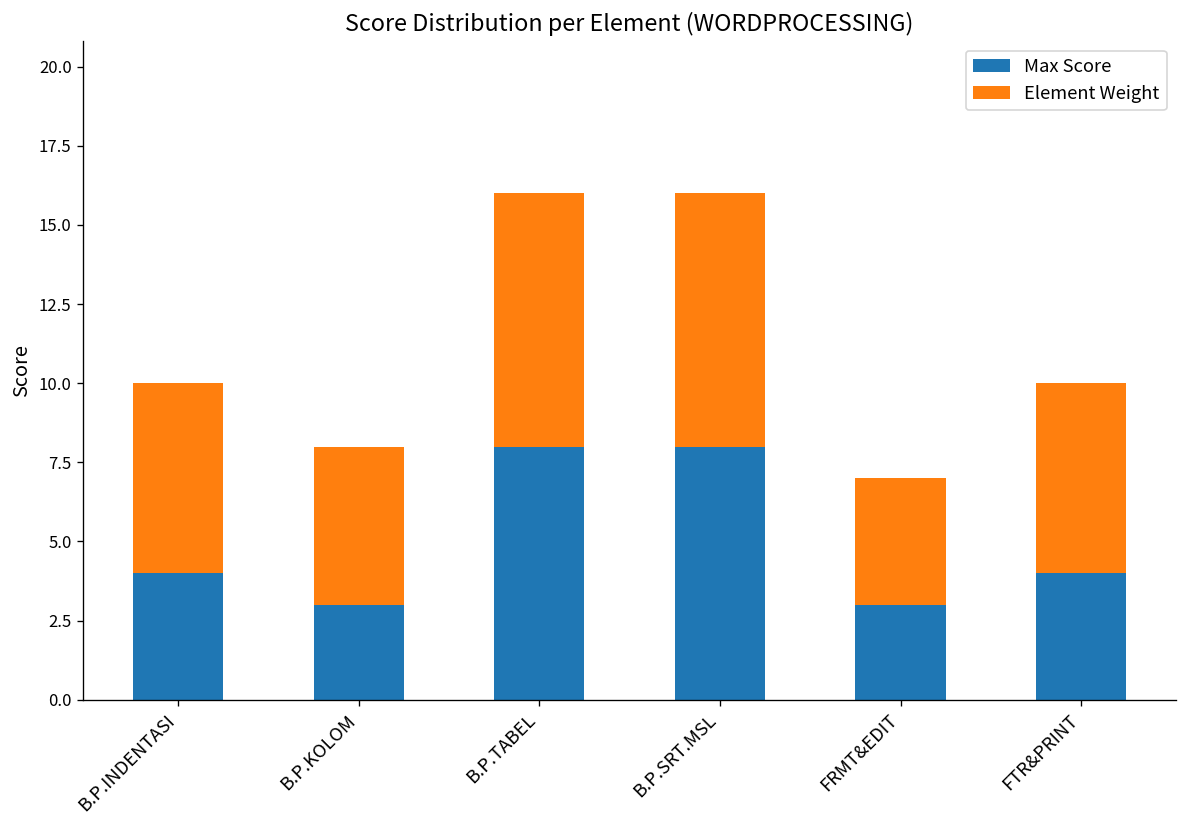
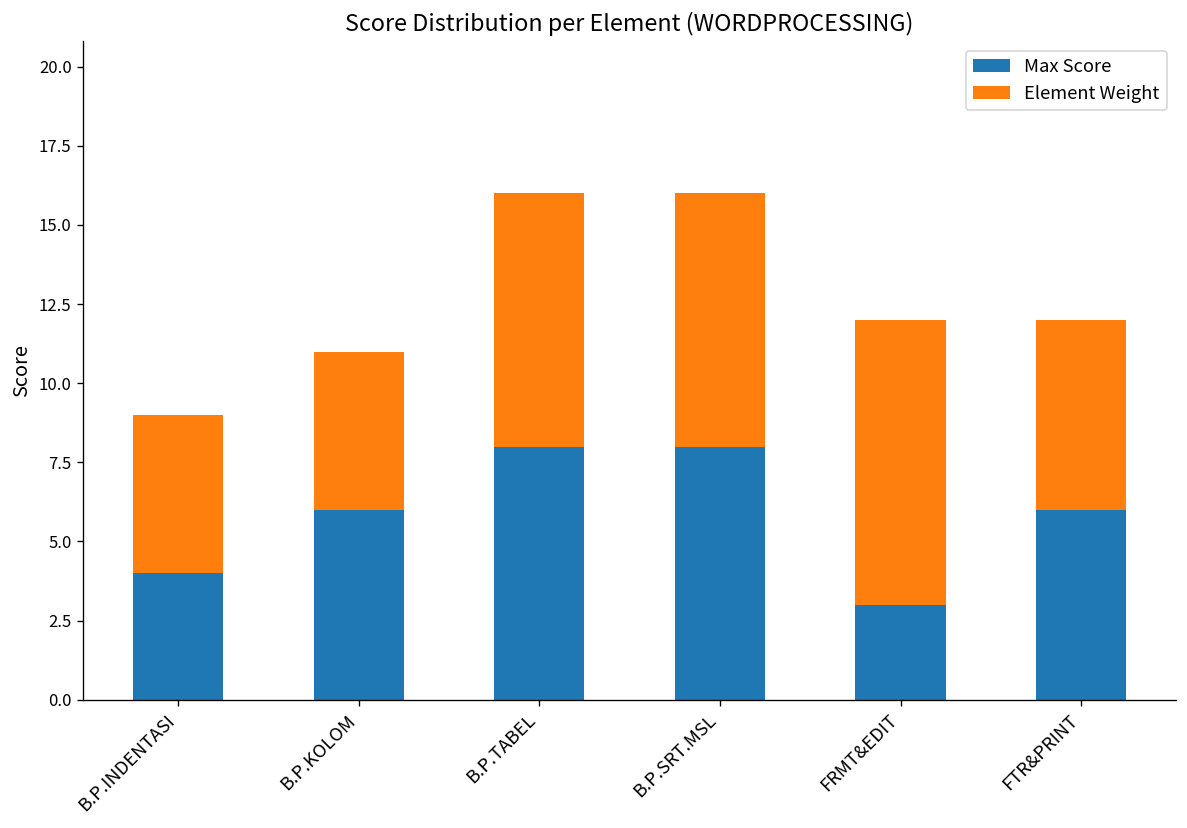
  {
    "Max Score": {
      "B.P.INDENTASI": 4,
-     "B.P.KOLOM": 3,
+     "B.P.KOLOM": 6,
      "B.P.TABEL": 8,
      "B.P.SRT.MSL": 8,
      "FRMT&EDIT": 3,
-     "FTR&PRINT": 4
+     "FTR&PRINT": 6
    },
    "Element Weight": {
-     "B.P.INDENTASI": 6,
+     "B.P.INDENTASI": 5,
      "B.P.KOLOM": 5,
      "B.P.TABEL": 8,
      "B.P.SRT.MSL": 8,
-     "FRMT&EDIT": 4,
+     "FRMT&EDIT": 9,
      "FTR&PRINT": 6
    }
  }
